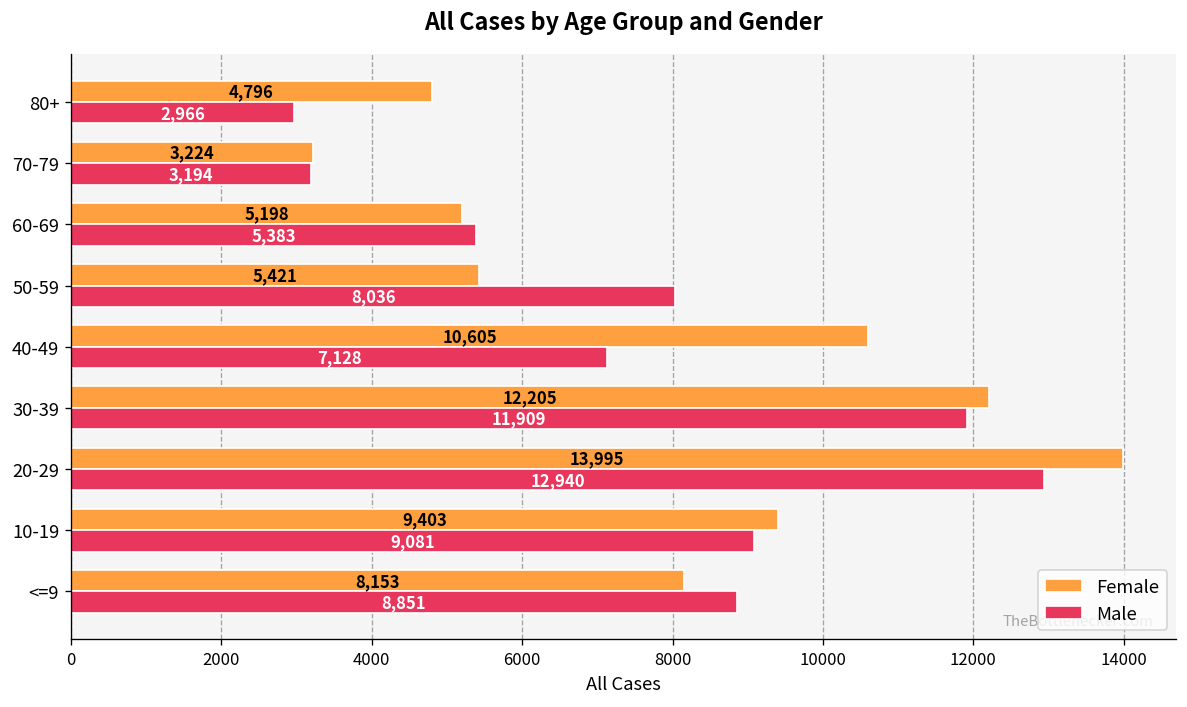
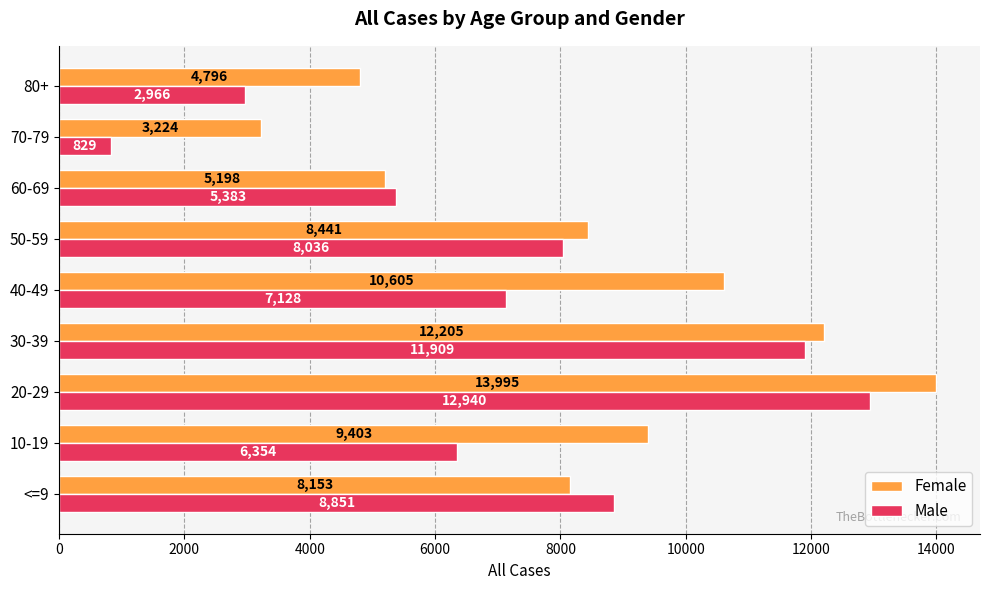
  {
    "Female": {
      "80+": "4,796",
      "70-79": "3,224",
      "60-69": "5,198",
-     "50-59": "5,421",
+     "50-59": "8,441",
      "40-49": "10,605",
      "30-39": "12,205",
      "20-29": "13,995",
      "10-19": "9,403",
      "<=9": "8,153"
    },
    "Male": {
      "80+": "2,966",
-     "70-79": "3,194",
+     "70-79": "829",
      "60-69": "5,383",
      "50-59": "8,036",
      "40-49": "7,128",
      "30-39": "11,909",
      "20-29": "12,940",
-     "10-19": "9,081",
+     "10-19": "6,354",
      "<=9": "8,851"
    }
  }
